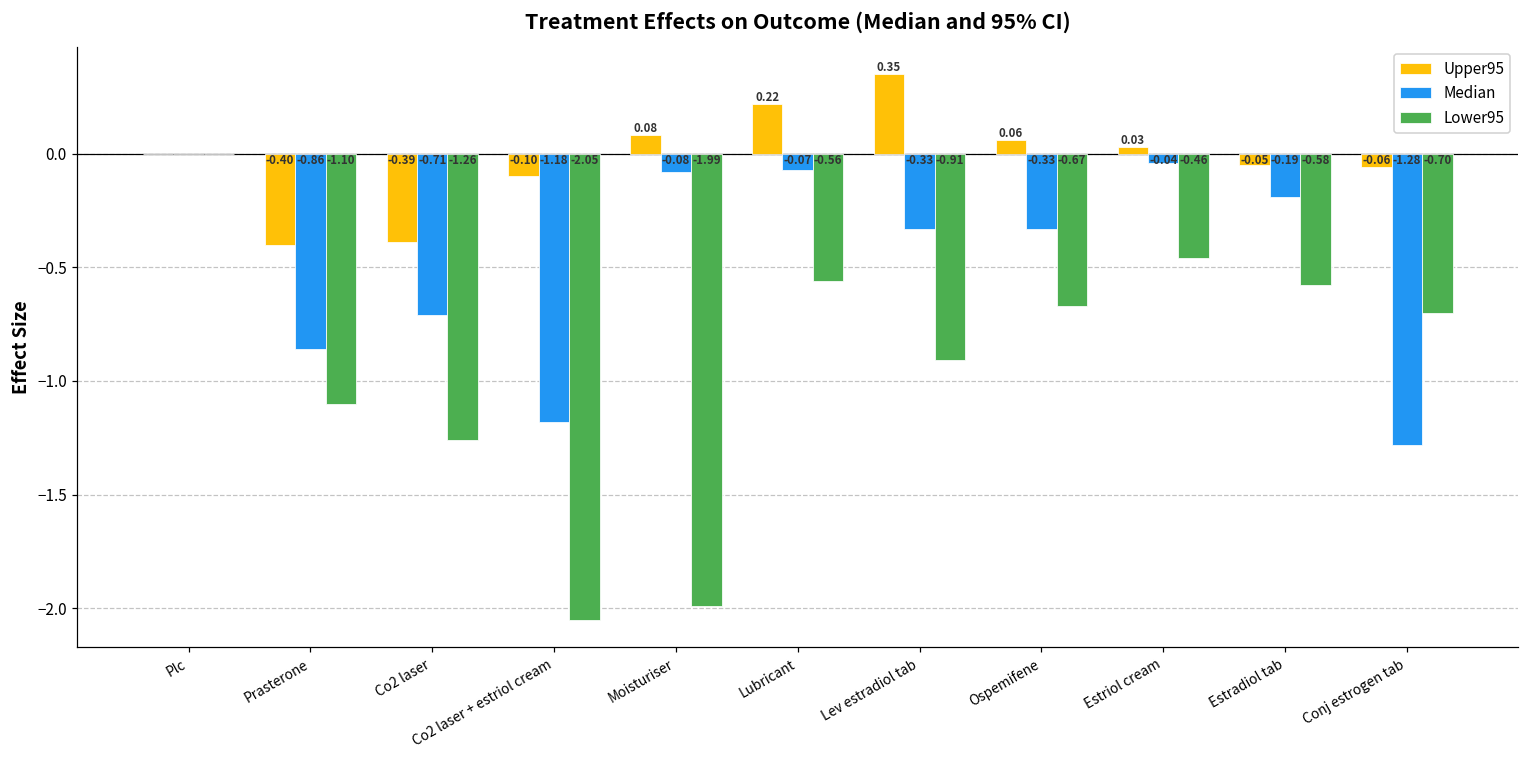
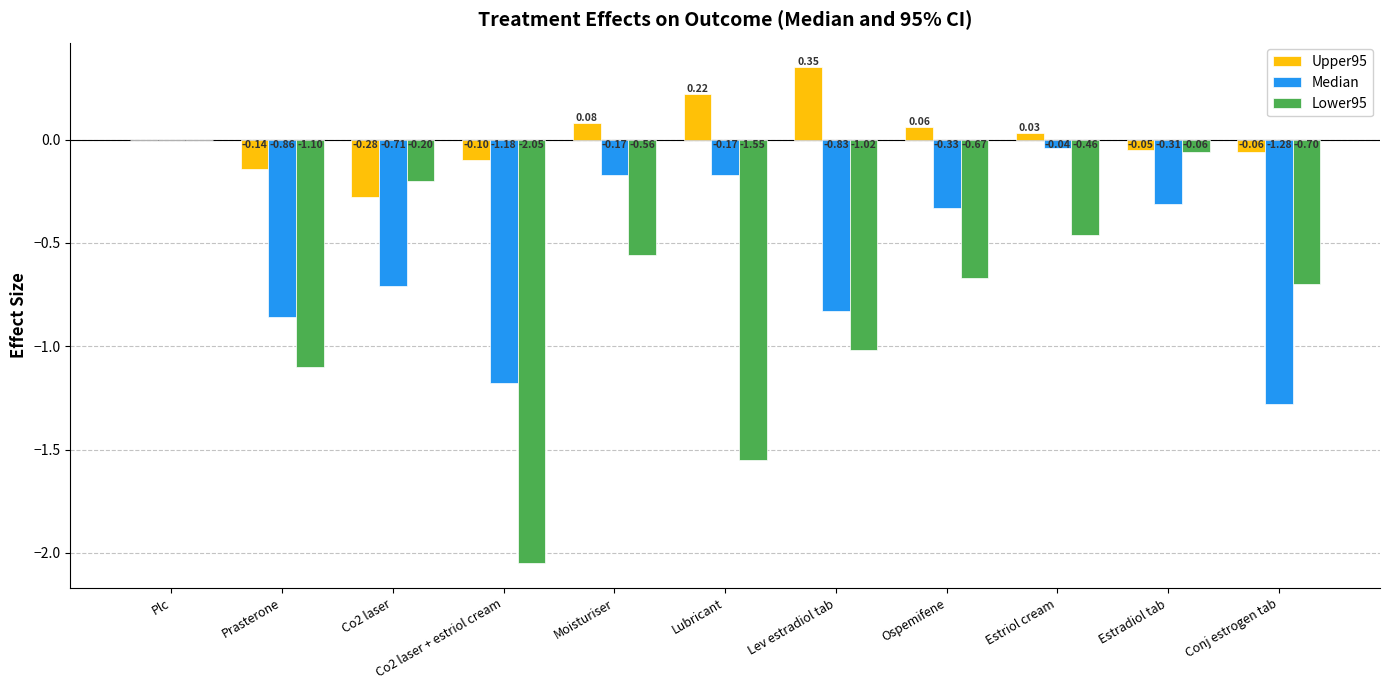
  {
    "Upper95": {
-     "Prasterone": -0.40,
-     "Co2 laser": -0.39,
+     "Prasterone": -0.14,
+     "Co2 laser": -0.28,
      "Co2 laser + estriol cream": -0.10,
      "Moisturiser": 0.08,
      "Lubricant": 0.22,
      "Lev estradiol tab": 0.35,
      "Ospemifene": 0.06,
      "Estriol cream": 0.03,
      "Estradiol tab": -0.05,
      "Conj estrogen tab": -0.06
    },
    "Median": {
      "Prasterone": -0.86,
      "Co2 laser": -0.71,
      "Co2 laser + estriol cream": -1.18,
-     "Moisturiser": -0.08,
-     "Lubricant": -0.07,
-     "Lev estradiol tab": -0.33,
+     "Moisturiser": -0.17,
+     "Lubricant": -0.17,
+     "Lev estradiol tab": -0.83,
      "Ospemifene": -0.33,
      "Estriol cream": -0.04,
-     "Estradiol tab": -0.19,
+     "Estradiol tab": -0.31,
      "Conj estrogen tab": -1.28
    },
    "Lower95": {
      "Prasterone": -1.10,
-     "Co2 laser": -1.26,
+     "Co2 laser": -0.20,
      "Co2 laser + estriol cream": -2.05,
-     "Moisturiser": -1.99,
-     "Lubricant": -0.56,
-     "Lev estradiol tab": -0.91,
+     "Moisturiser": -0.56,
+     "Lubricant": -1.55,
+     "Lev estradiol tab": -1.02,
      "Ospemifene": -0.67,
      "Estriol cream": -0.46,
-     "Estradiol tab": -0.58,
+     "Estradiol tab": -0.06,
      "Conj estrogen tab": -0.70
    }
  }
